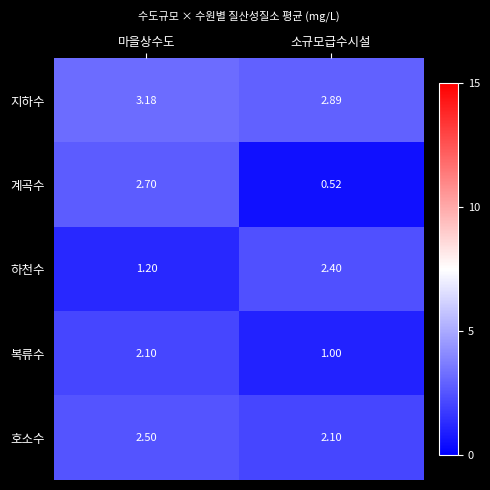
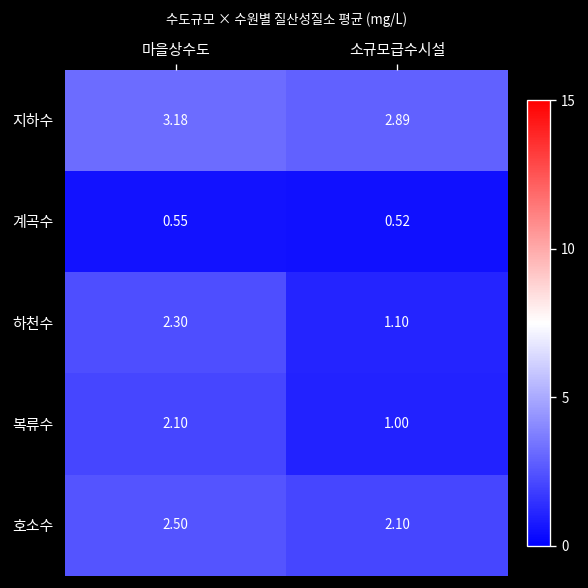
  {
    "지하수": {
      "마을상수도": 3.18,
      "소규모급수시설": 2.89
    },
    "계곡수": {
-     "마을상수도": 2.70,
+     "마을상수도": 0.55,
      "소규모급수시설": 0.52
    },
    "하천수": {
-     "마을상수도": 1.20,
-     "소규모급수시설": 2.40
+     "마을상수도": 2.30,
+     "소규모급수시설": 1.10
    },
    "복류수": {
      "마을상수도": 2.10,
      "소규모급수시설": 1.00
    },
    "호소수": {
      "마을상수도": 2.50,
      "소규모급수시설": 2.10
    }
  }
